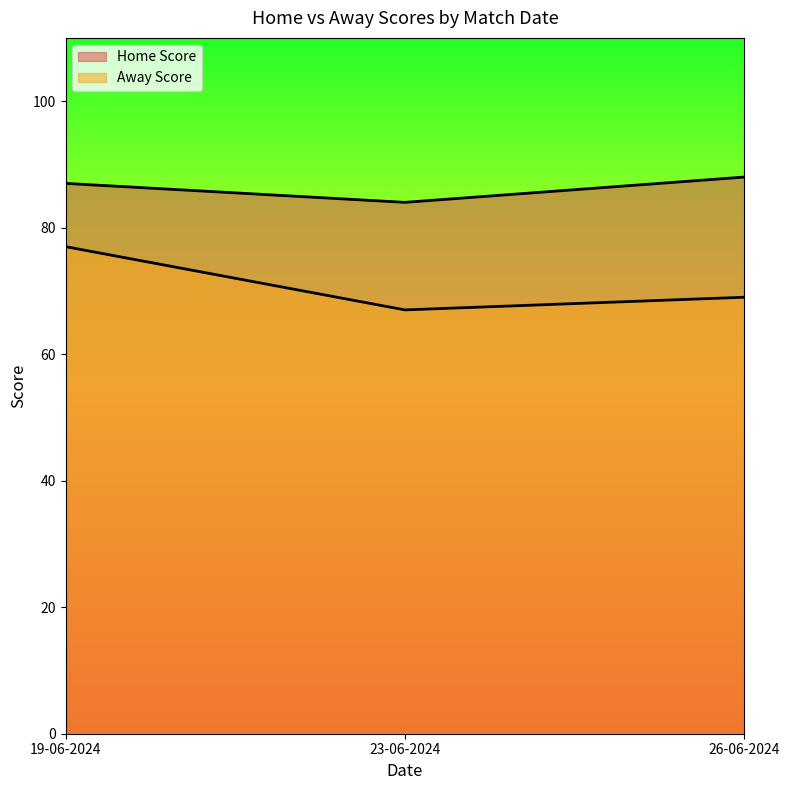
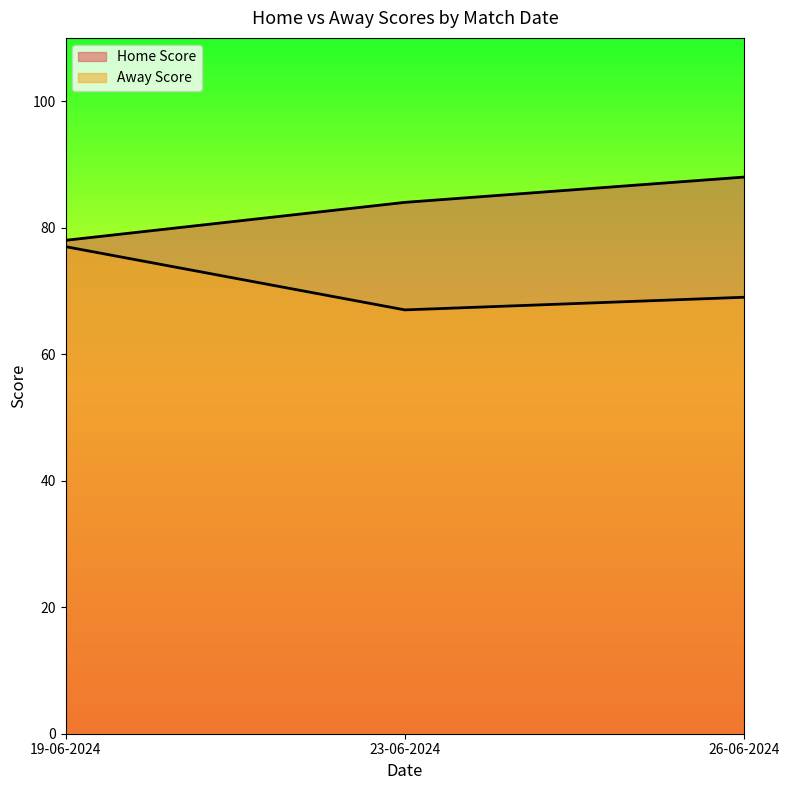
  {
    "Home Score": {
-     "19-06-2024": 87,
+     "19-06-2024": 78,
      "23-06-2024": 84,
      "26-06-2024": 88
    },
    "Away Score": {
      "19-06-2024": 77,
      "23-06-2024": 67,
      "26-06-2024": 69
    }
  }
